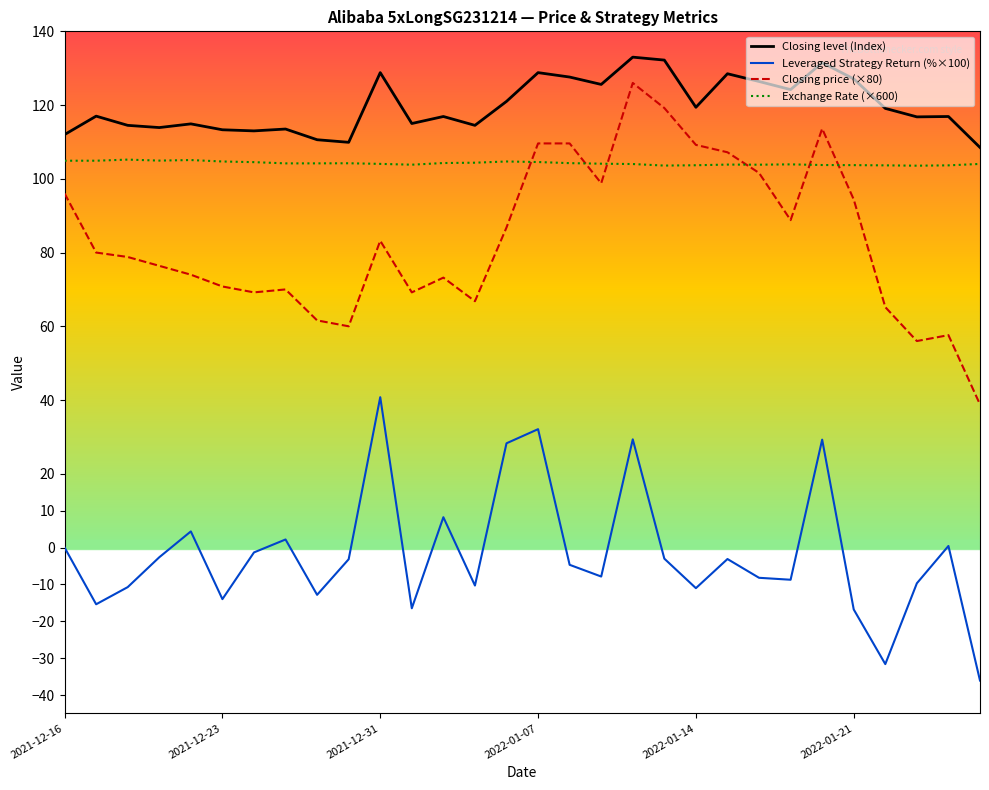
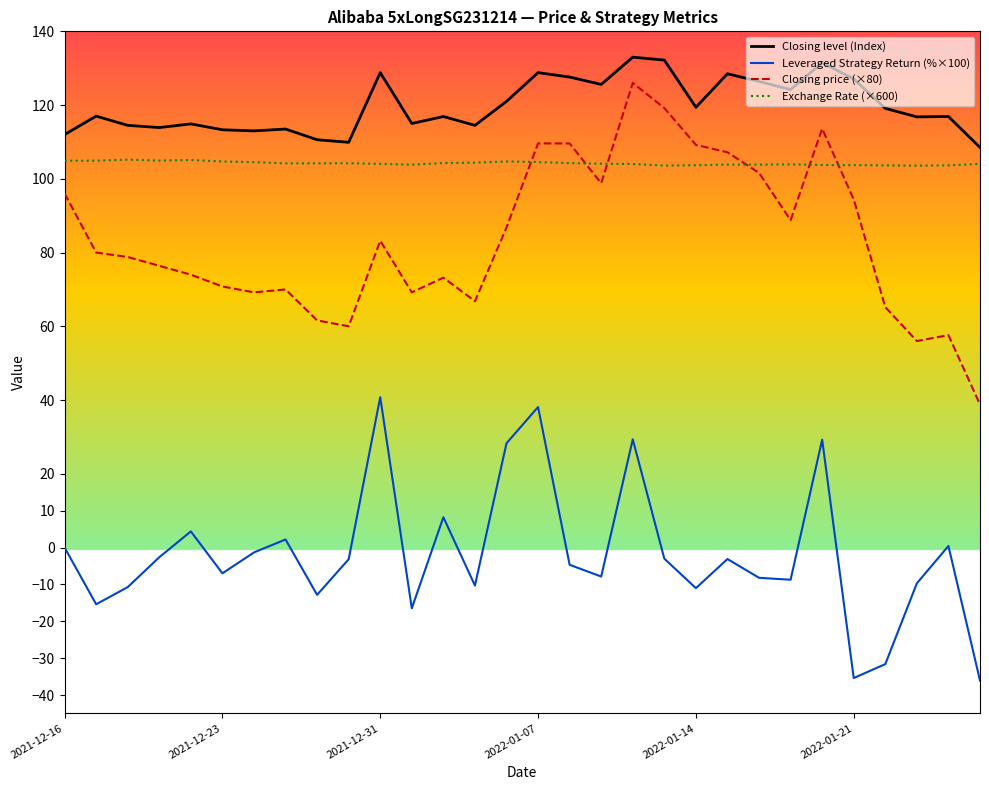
  {
    "Closing level (Index)": {
      "2021-12-16": 112,
      "2021-12-23": 113,
      "2021-12-31": 129,
      "2022-01-07": 129,
      "2022-01-14": 119
    },
    "Leveraged Strategy Return (%×100)": {
-     "2021-12-23": -14,
+     "2021-12-23": -7,
      "2021-12-31": 41,
-     "2022-01-07": 32,
+     "2022-01-07": 38,
      "2022-01-14": -11,
-     "2022-01-21": -17
+     "2022-01-21": -35
    },
    "Closing price (×80)": {
      "2021-12-16": 96,
      "2021-12-23": 71,
      "2021-12-31": 83,
      "2022-01-07": 110,
      "2022-01-14": 109,
      "2022-01-21": 94
    },
    "Exchange Rate (×600)": {
      "2021-12-16": 105,
      "2021-12-23": 105,
      "2021-12-31": 104,
      "2022-01-07": 105,
      "2022-01-14": 104,
      "2022-01-21": 104
    }
  }
